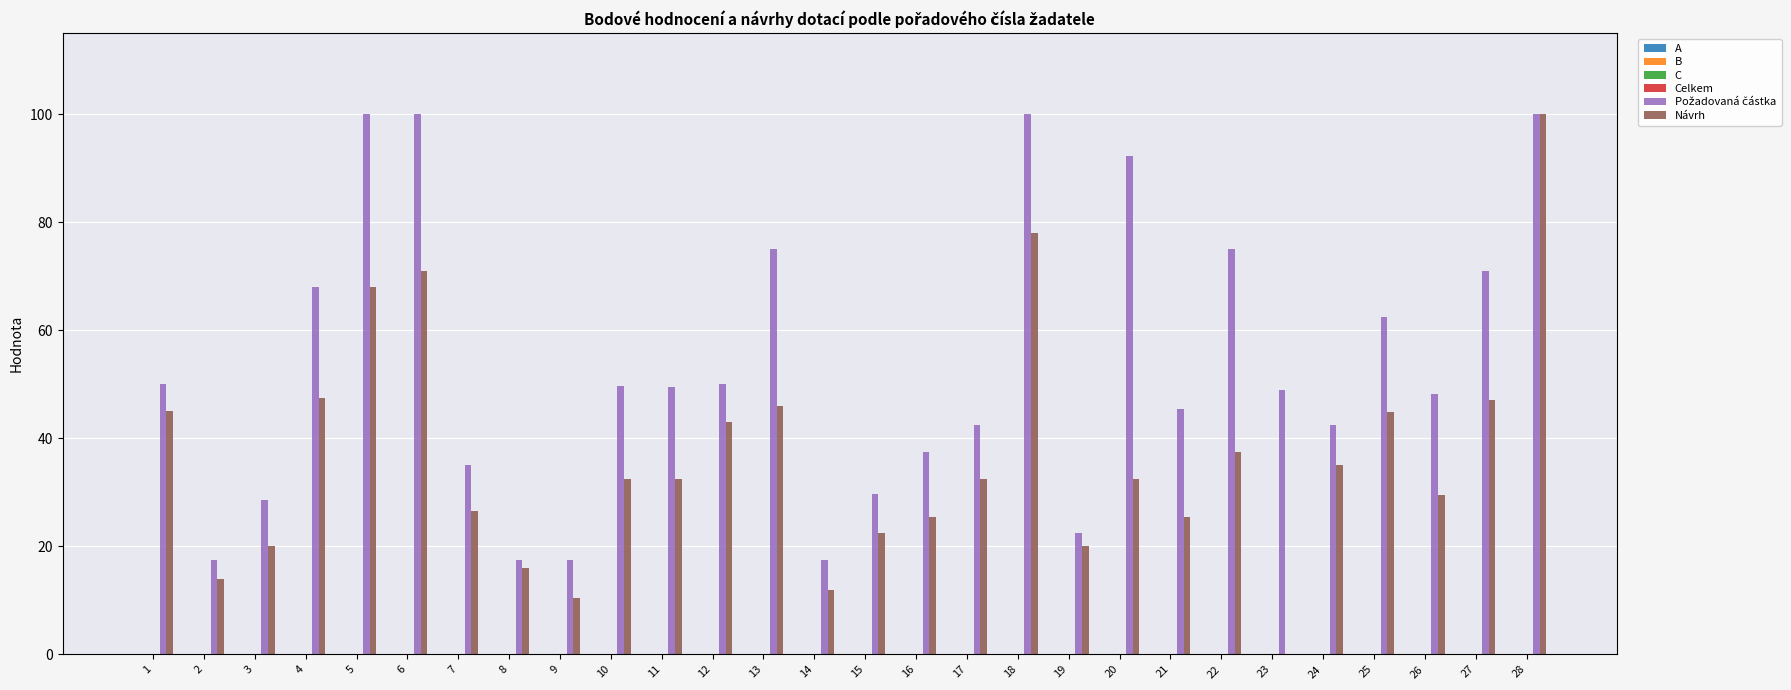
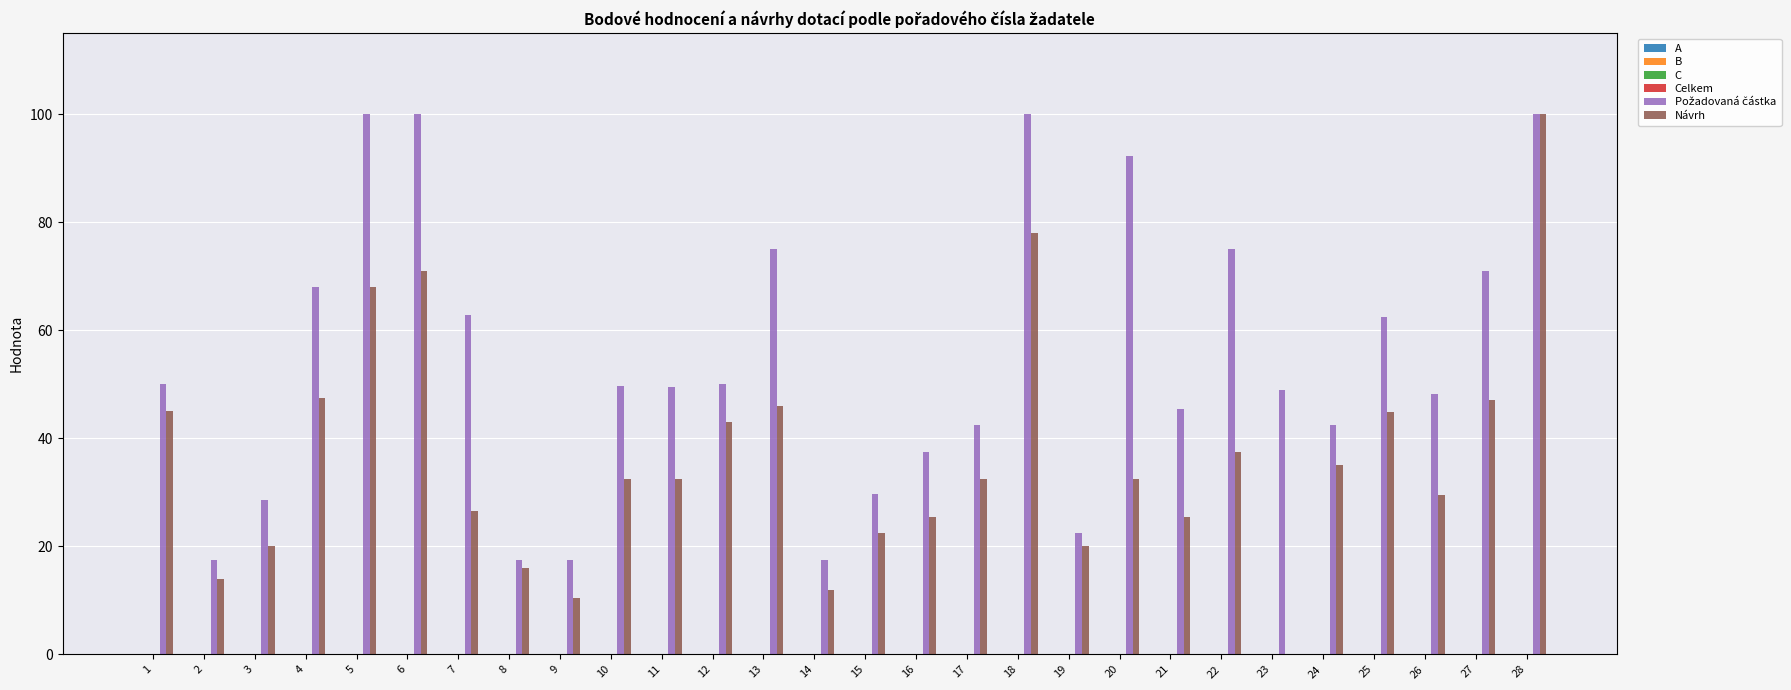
  {
    "Požadovaná částka": {
      "1": 50,
      "2": 18,
      "3": 28,
      "4": 68,
      "5": 100,
      "6": 100,
-     "7": 35,
+     "7": 63,
      "8": 18,
      "9": 18,
      "10": 50,
      "11": 49,
      "12": 50,
      "13": 75,
      "14": 18,
      "15": 30,
      "16": 38,
      "17": 43,
      "18": 100,
      "19": 23,
      "20": 92,
      "21": 45,
      "22": 75,
      "23": 49,
      "24": 43,
      "25": 63,
      "26": 48,
      "27": 71,
      "28": 100
    },
    "Návrh": {
      "1": 45,
      "2": 14,
      "3": 20,
      "4": 48,
      "5": 68,
      "6": 71,
      "7": 27,
      "8": 16,
      "9": 11,
      "10": 33,
      "11": 33,
      "12": 43,
      "13": 46,
      "14": 12,
      "15": 23,
      "16": 26,
      "17": 33,
      "18": 78,
      "19": 20,
      "20": 33,
      "21": 26,
      "22": 38,
      "23": 0,
      "24": 35,
      "25": 45,
      "26": 30,
      "27": 47,
      "28": 100
    }
  }
